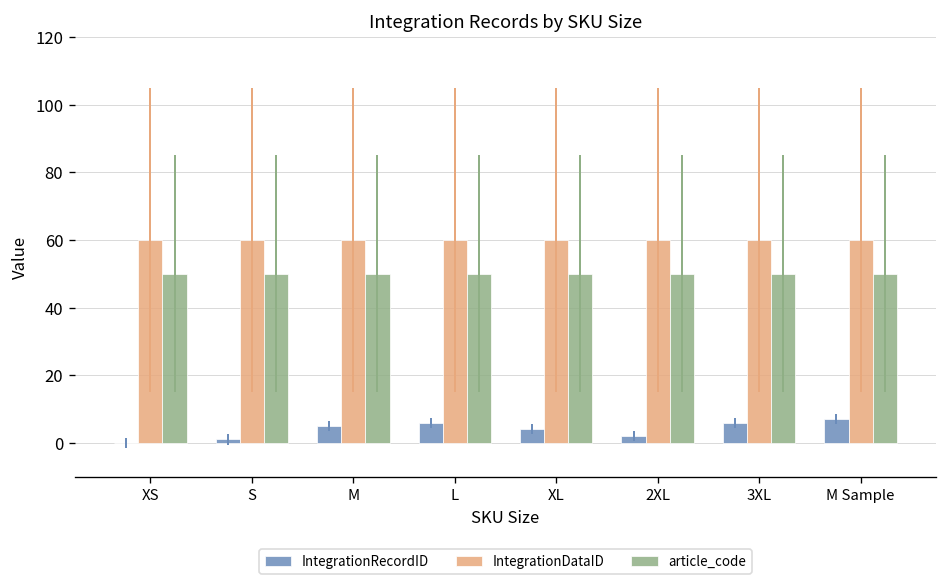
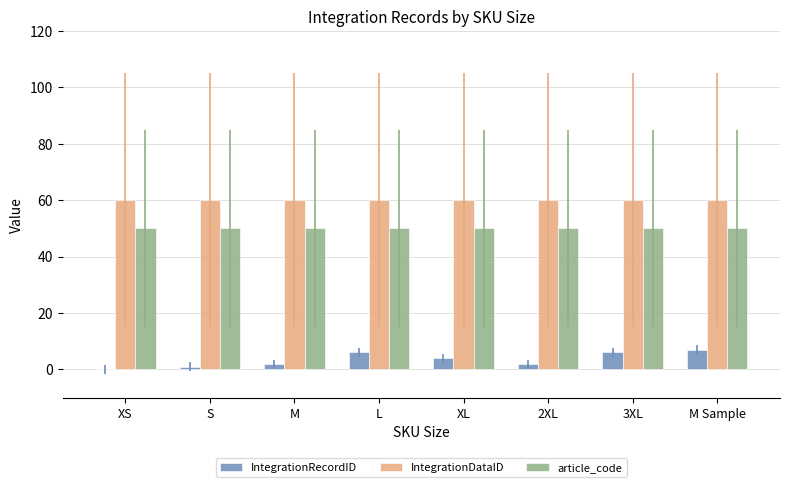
  {
    "IntegrationRecordID": {
      "XS": 0,
      "S": 1,
-     "M": 5,
+     "M": 2,
      "L": 6,
      "XL": 4,
      "2XL": 2,
      "3XL": 6,
      "M Sample": 7
    },
    "IntegrationDataID": {
      "XS": 60,
      "S": 60,
      "M": 60,
      "L": 60,
      "XL": 60,
      "2XL": 60,
      "3XL": 60,
      "M Sample": 60
    },
    "article_code": {
      "XS": 50,
      "S": 50,
      "M": 50,
      "L": 50,
      "XL": 50,
      "2XL": 50,
      "3XL": 50,
      "M Sample": 50
    }
  }
